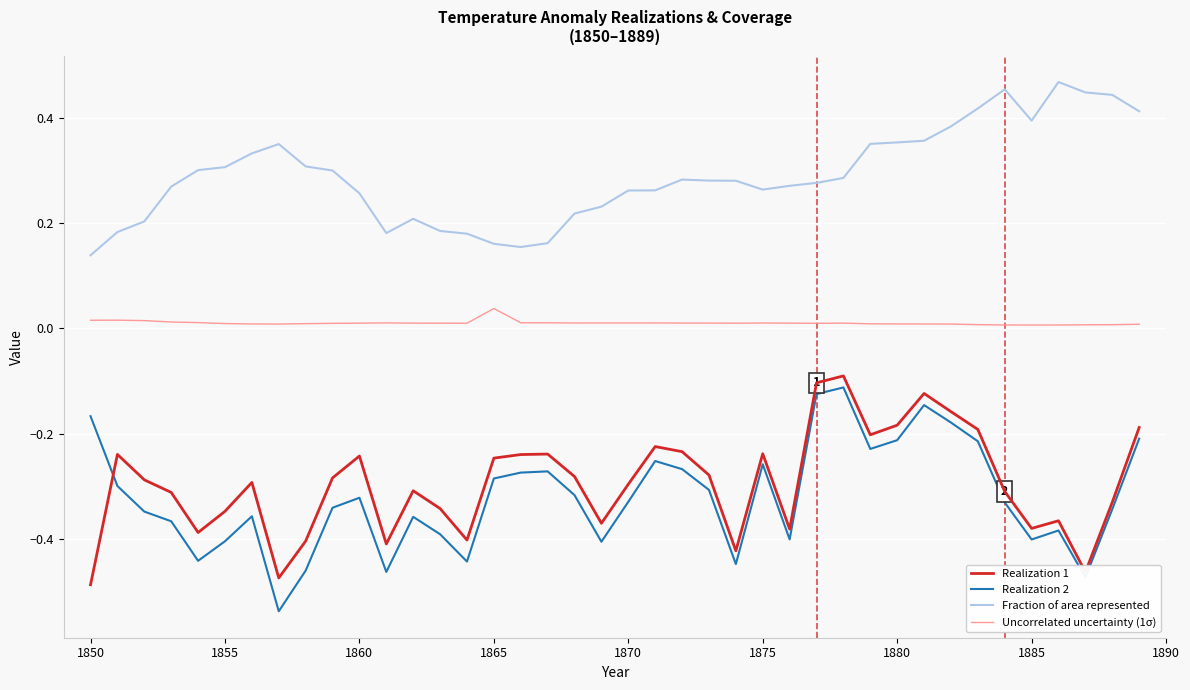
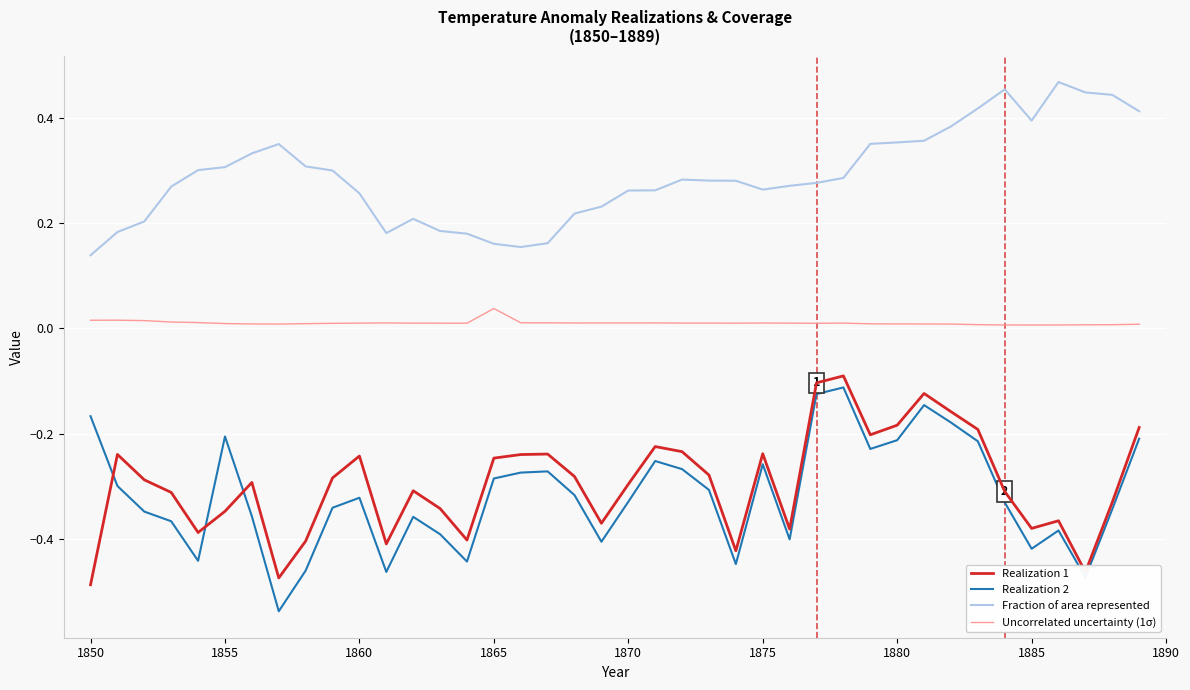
  {
    "Realization 1": {
      "1850": -0.49,
      "1855": -0.35,
      "1860": -0.24,
      "1865": -0.25,
      "1870": -0.30,
      "1875": -0.24,
      "1880": -0.18,
      "1885": -0.38
    },
    "Realization 2": {
      "1850": -0.17,
-     "1855": -0.40,
+     "1855": -0.21,
      "1860": -0.32,
      "1865": -0.29,
      "1870": -0.33,
      "1875": -0.26,
      "1880": -0.21,
-     "1885": -0.40
+     "1885": -0.42
    },
    "Fraction of area represented": {
      "1850": 0.14,
      "1855": 0.31,
      "1860": 0.26,
      "1865": 0.16,
      "1870": 0.26,
      "1875": 0.26,
      "1880": 0.35,
      "1885": 0.39
    },
    "Uncorrelated uncertainty (1σ)": {
      "1850": 0.02,
      "1855": 0.01,
      "1860": 0.01,
      "1865": 0.04,
      "1870": 0.01,
      "1875": 0.01,
      "1880": 0.01,
      "1885": 0.01
    }
  }
